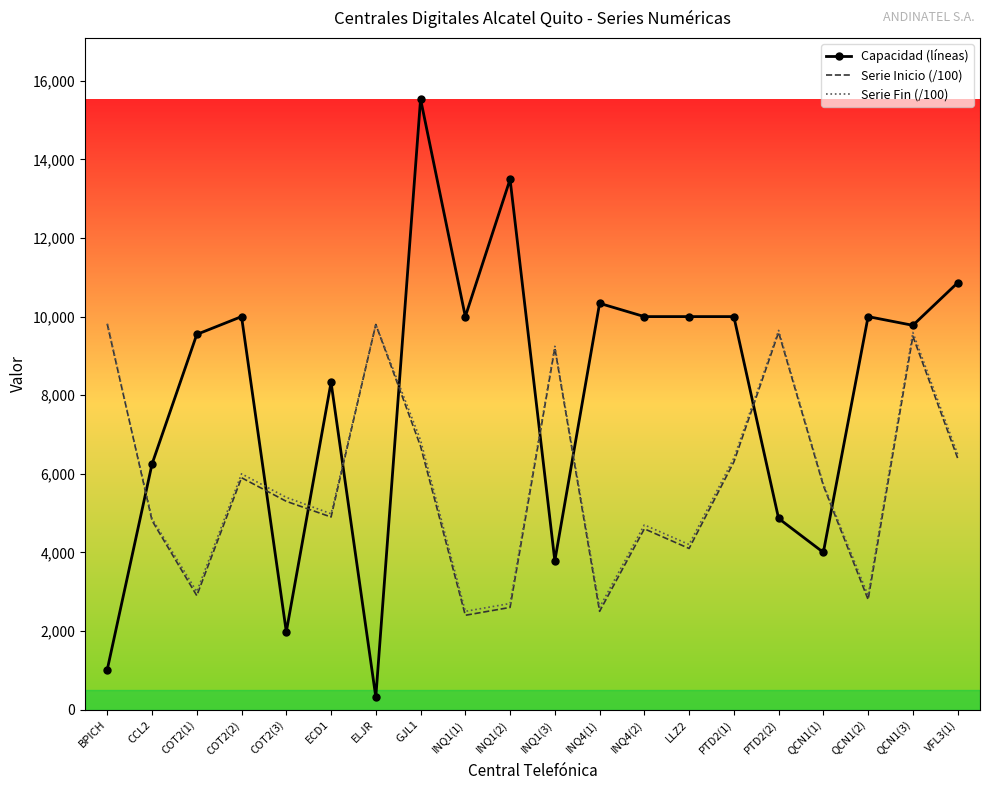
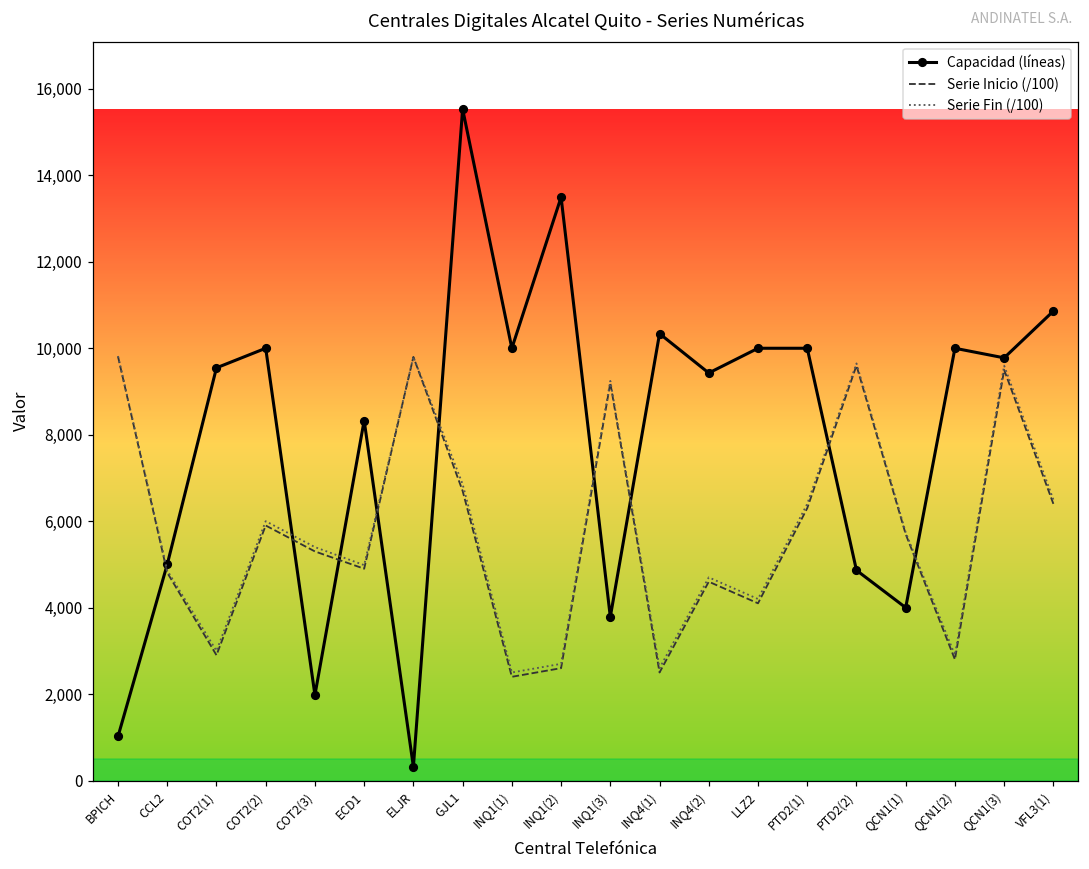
  {
    "Capacidad (líneas)": {
      "BPICH": "1,000",
-     "CCL2": "6,200",
+     "CCL2": "5,000",
      "COT2(1)": "9,500",
      "COT2(2)": "10,000",
      "COT2(3)": "2,000",
      "ECD1": "8,300",
      "ELJR": "300",
      "GJL1": "15,500",
      "INQ1(1)": "10,000",
      "INQ1(2)": "13,500",
      "INQ1(3)": "3,800",
      "INQ4(1)": "10,300",
-     "INQ4(2)": "10,000",
+     "INQ4(2)": "9,400",
      "LLZ2": "10,000",
      "PTD2(1)": "10,000",
      "PTD2(2)": "4,900",
      "QCN1(1)": "4,000",
      "QCN1(2)": "10,000",
      "QCN1(3)": "9,800",
      "VFL3(1)": "10,900"
    }
  }
